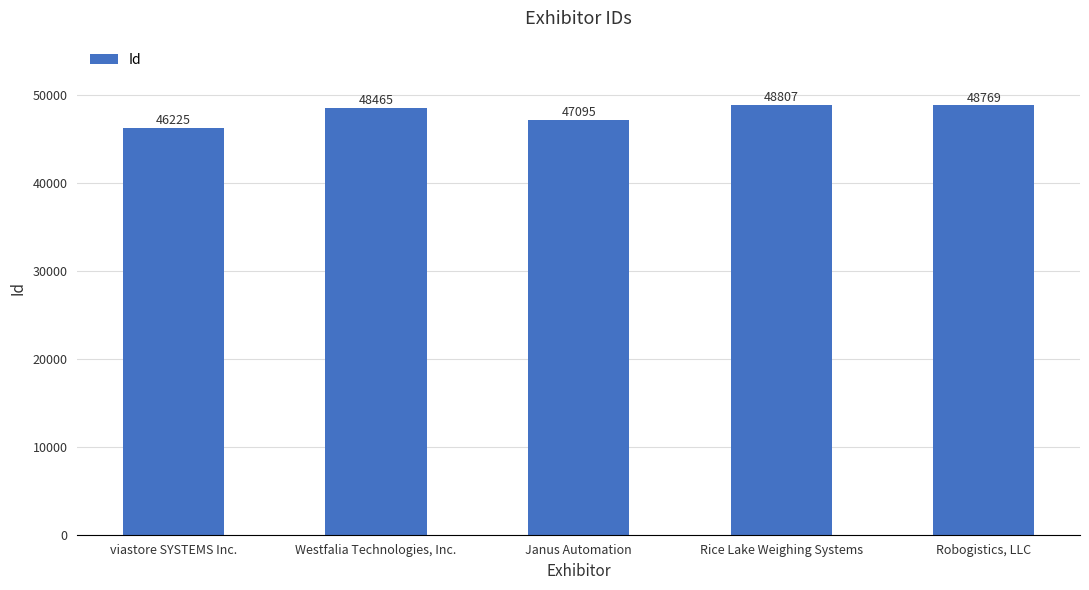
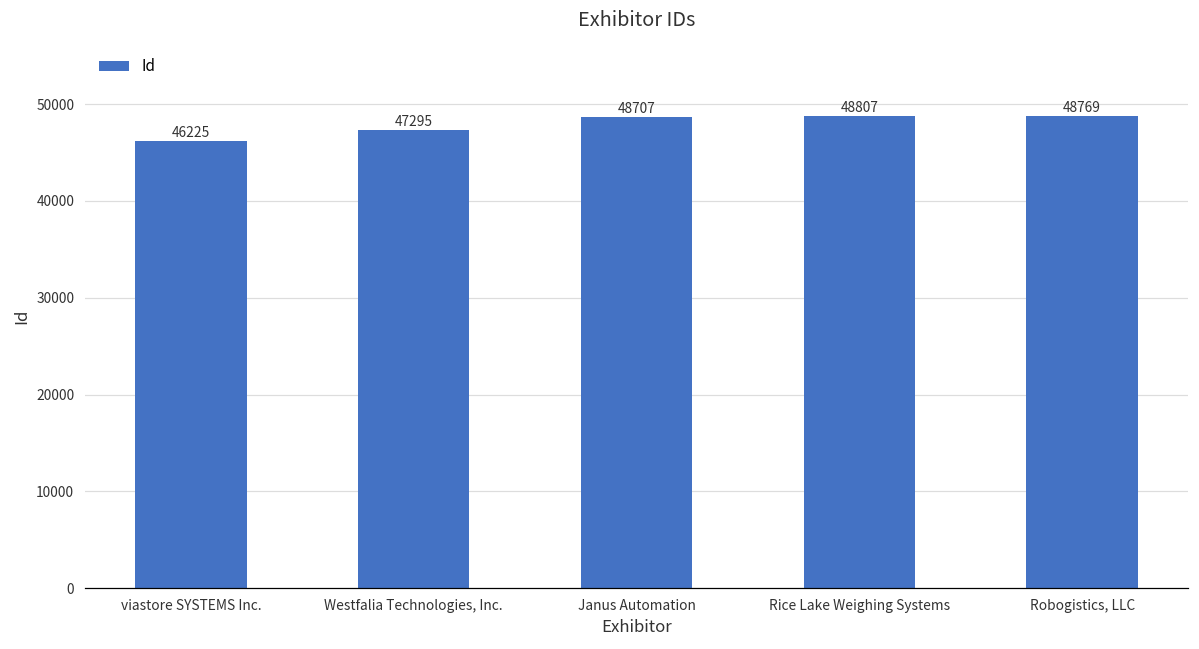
  {
    "viastore SYSTEMS Inc.": 46225,
-   "Westfalia Technologies, Inc.": 48465,
-   "Janus Automation": 47095,
+   "Westfalia Technologies, Inc.": 47295,
+   "Janus Automation": 48707,
    "Rice Lake Weighing Systems": 48807,
    "Robogistics, LLC": 48769
  }
